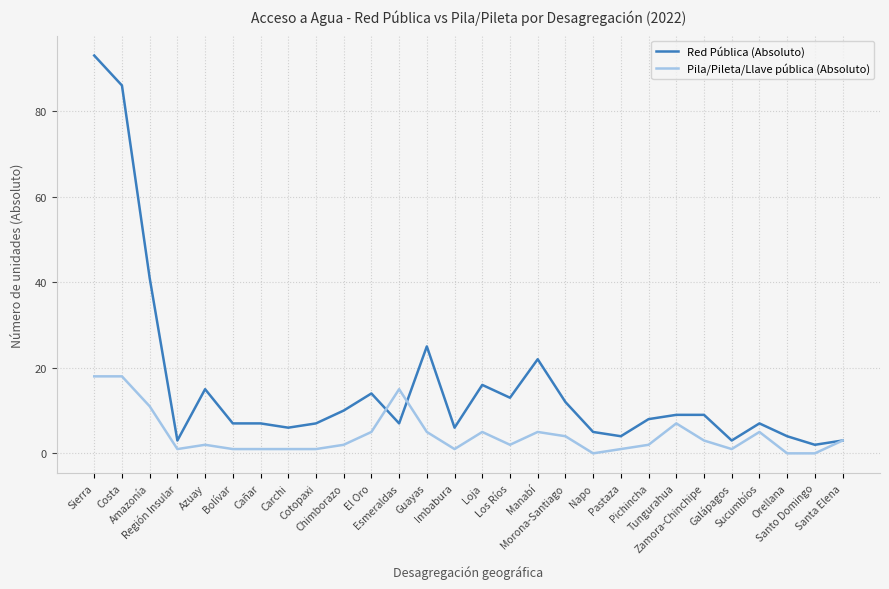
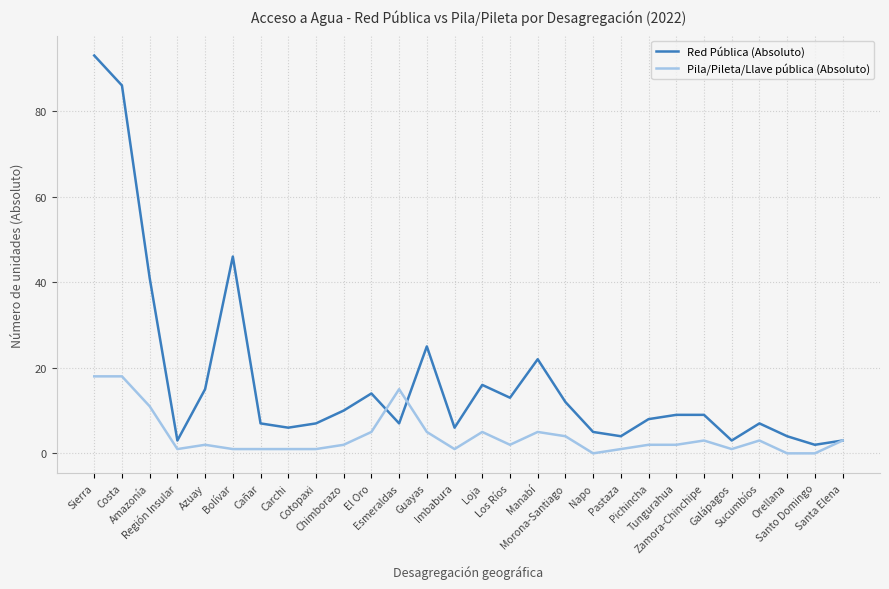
  {
    "Red Pública (Absoluto)": {
      "Sierra": 93,
      "Costa": 86,
      "Amazonía": 41,
      "Región Insular": 3,
      "Azuay": 15,
-     "Bolívar": 7,
+     "Bolívar": 46,
      "Cañar": 7,
      "Carchi": 6,
      "Cotopaxi": 7,
      "Chimborazo": 10,
      "El Oro": 14,
      "Esmeraldas": 7,
      "Guayas": 25,
      "Imbabura": 6,
      "Loja": 16,
      "Los Ríos": 13,
      "Manabí": 22,
      "Morona-Santiago": 12,
      "Napo": 5,
      "Pastaza": 4,
      "Pichincha": 8,
      "Tungurahua": 9,
      "Zamora-Chinchipe": 9,
      "Galápagos": 3,
      "Sucumbíos": 7,
      "Orellana": 4,
      "Santo Domingo": 2
    },
    "Pila/Pileta/Llave pública (Absoluto)": {
      "Sierra": 18,
      "Costa": 18,
      "Amazonía": 11,
      "Región Insular": 1,
      "Azuay": 2,
      "Bolívar": 1,
      "Cañar": 1,
      "Carchi": 1,
      "Cotopaxi": 1,
      "Chimborazo": 2,
      "El Oro": 5,
      "Esmeraldas": 15,
      "Guayas": 5,
      "Imbabura": 1,
      "Loja": 5,
      "Los Ríos": 2,
      "Manabí": 5,
      "Morona-Santiago": 4,
      "Napo": 0,
      "Pastaza": 1,
      "Pichincha": 2,
-     "Tungurahua": 7,
+     "Tungurahua": 2,
      "Zamora-Chinchipe": 3,
      "Galápagos": 1,
-     "Sucumbíos": 5,
+     "Sucumbíos": 3,
      "Orellana": 0,
      "Santo Domingo": 0
    }
  }
